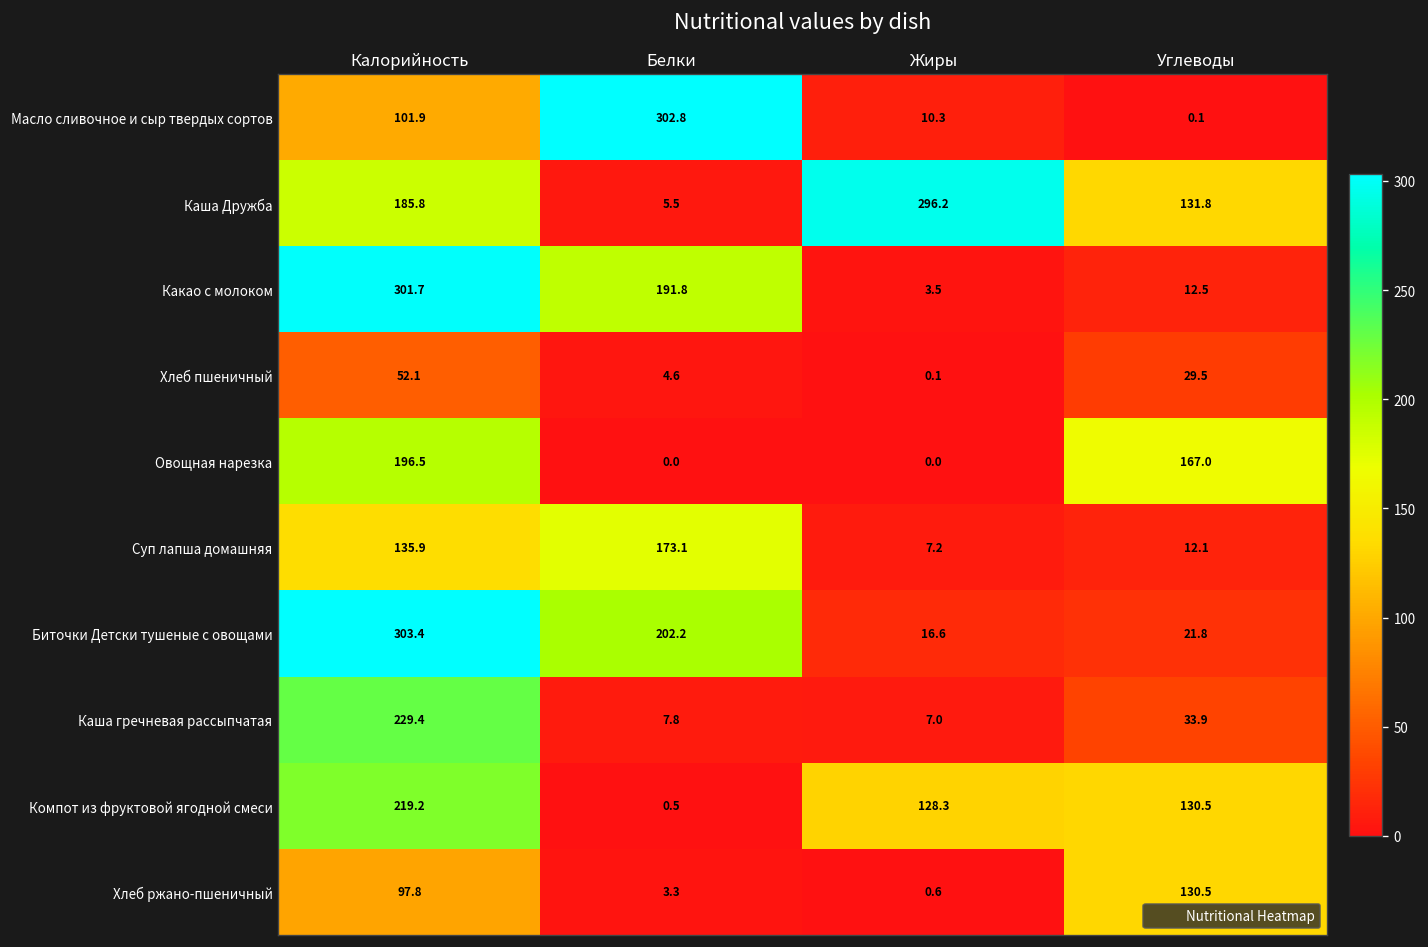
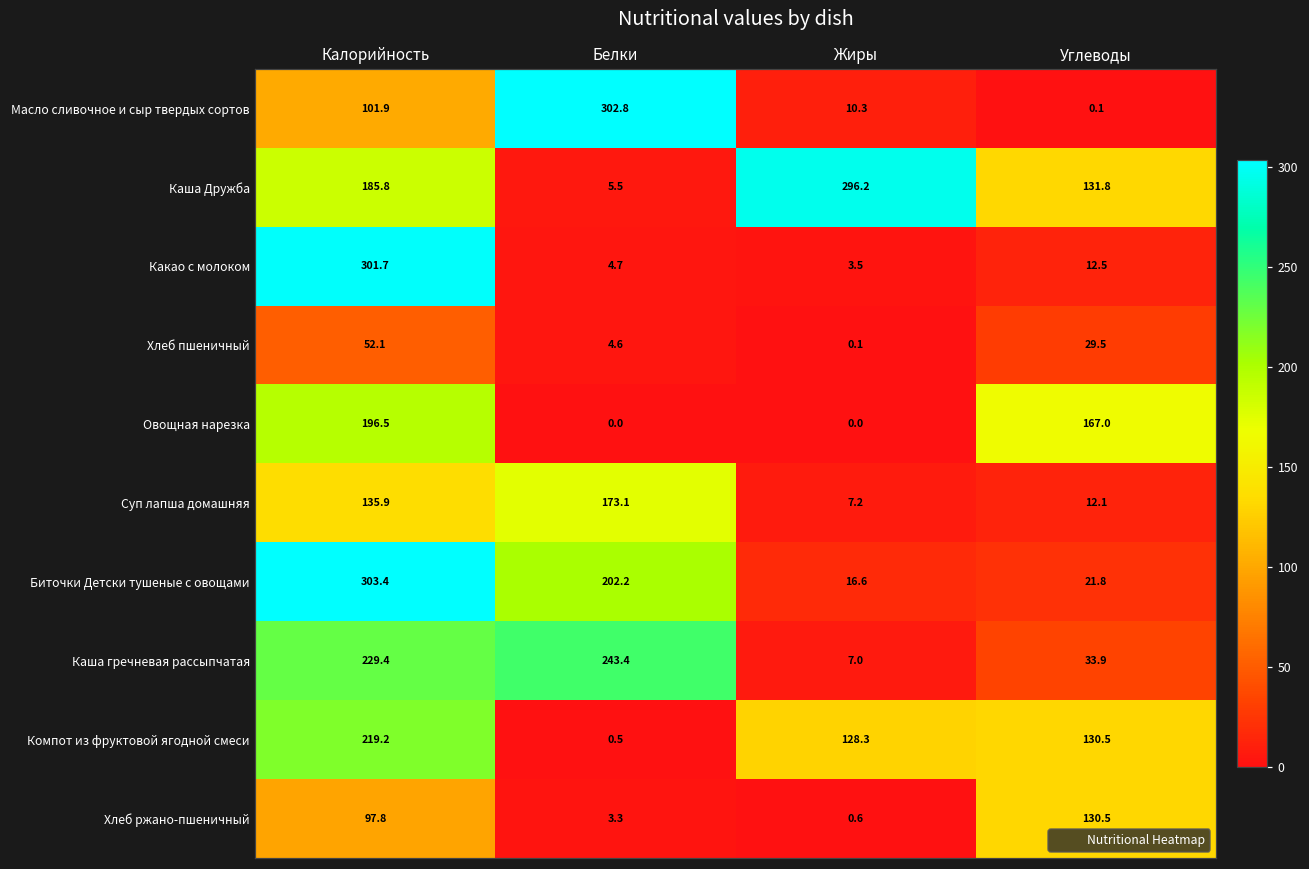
  {
    "Масло сливочное и сыр твердых сортов": {
      "Калорийность": 101.9,
      "Белки": 302.8,
      "Жиры": 10.3,
      "Углеводы": 0.1
    },
    "Каша Дружба": {
      "Калорийность": 185.8,
      "Белки": 5.5,
      "Жиры": 296.2,
      "Углеводы": 131.8
    },
    "Какао с молоком": {
      "Калорийность": 301.7,
-     "Белки": 191.8,
+     "Белки": 4.7,
      "Жиры": 3.5,
      "Углеводы": 12.5
    },
    "Хлеб пшеничный": {
      "Калорийность": 52.1,
      "Белки": 4.6,
      "Жиры": 0.1,
      "Углеводы": 29.5
    },
    "Овощная нарезка": {
      "Калорийность": 196.5,
      "Белки": 0.0,
      "Жиры": 0.0,
      "Углеводы": 167.0
    },
    "Суп лапша домашняя": {
      "Калорийность": 135.9,
      "Белки": 173.1,
      "Жиры": 7.2,
      "Углеводы": 12.1
    },
    "Биточки Детски тушеные с овощами": {
      "Калорийность": 303.4,
      "Белки": 202.2,
      "Жиры": 16.6,
      "Углеводы": 21.8
    },
    "Каша гречневая рассыпчатая": {
      "Калорийность": 229.4,
-     "Белки": 7.8,
+     "Белки": 243.4,
      "Жиры": 7.0,
      "Углеводы": 33.9
    },
    "Компот из фруктовой ягодной смеси": {
      "Калорийность": 219.2,
      "Белки": 0.5,
      "Жиры": 128.3,
      "Углеводы": 130.5
    },
    "Хлеб ржано-пшеничный": {
      "Калорийность": 97.8,
      "Белки": 3.3,
      "Жиры": 0.6,
      "Углеводы": 130.5
    }
  }
